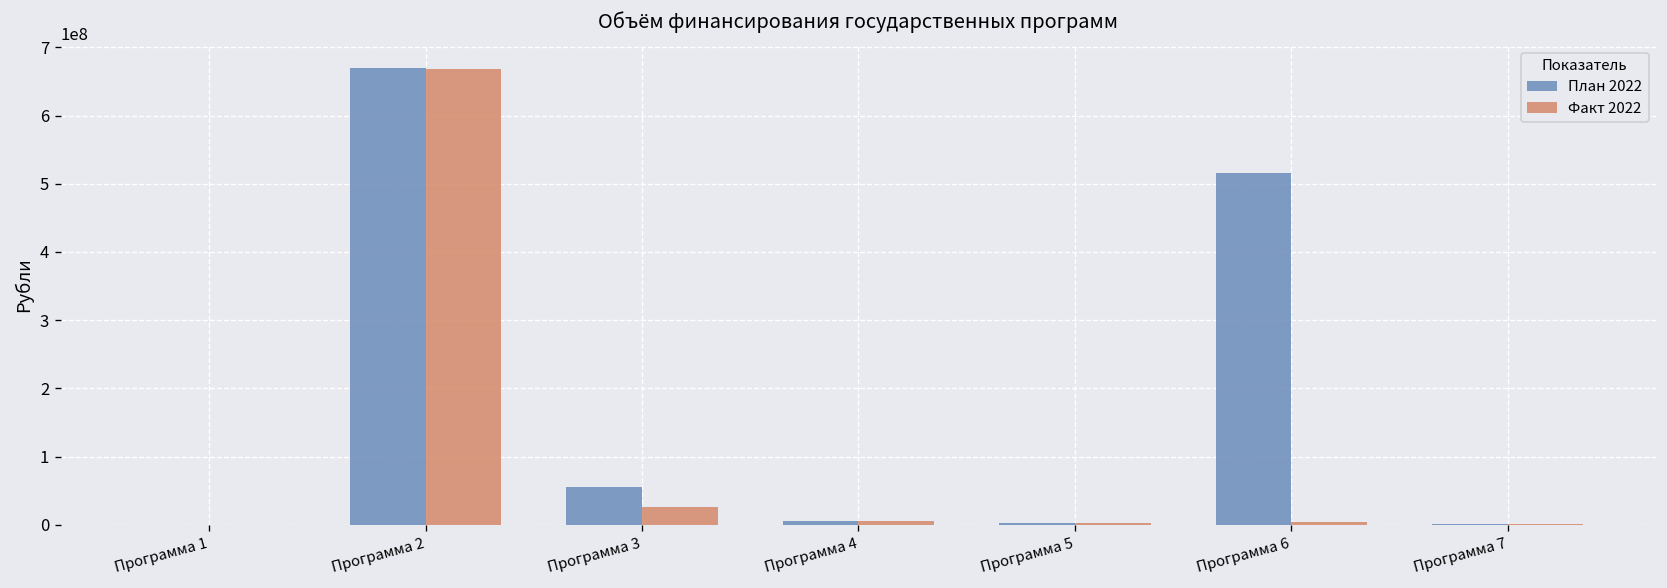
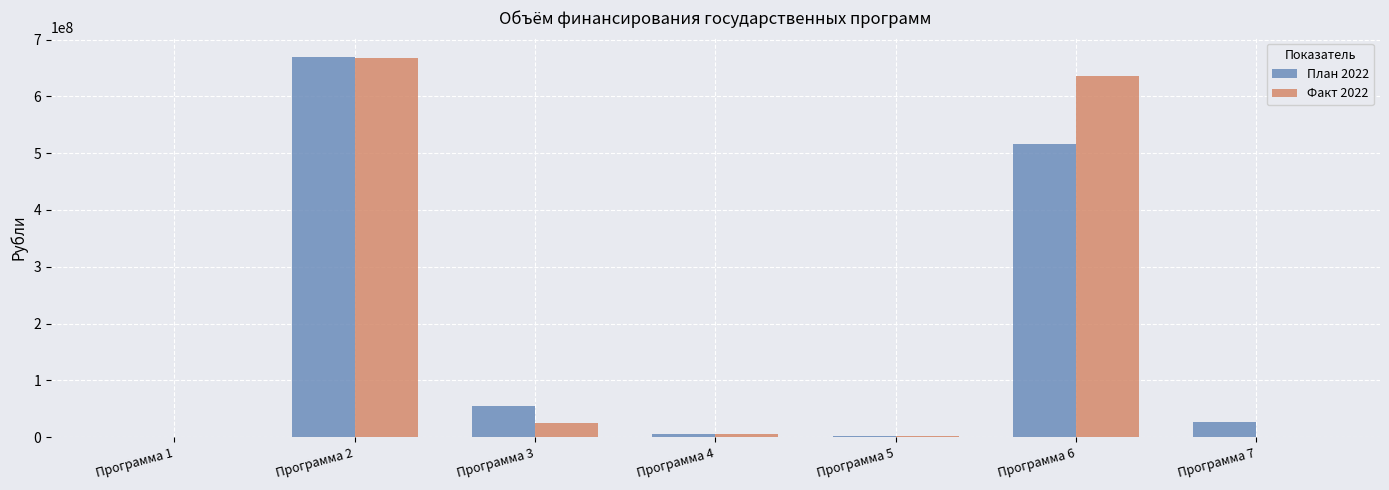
  {
    "План 2022": {
      "Программа 2": 670000000,
      "Программа 3": 60000000,
      "Программа 4": 10000000,
      "Программа 6": 520000000,
-     "Программа 7": 0
+     "Программа 7": 30000000
    },
    "Факт 2022": {
      "Программа 2": 670000000,
      "Программа 3": 30000000,
      "Программа 4": 10000000,
-     "Программа 6": 0
+     "Программа 6": 640000000
    }
  }
